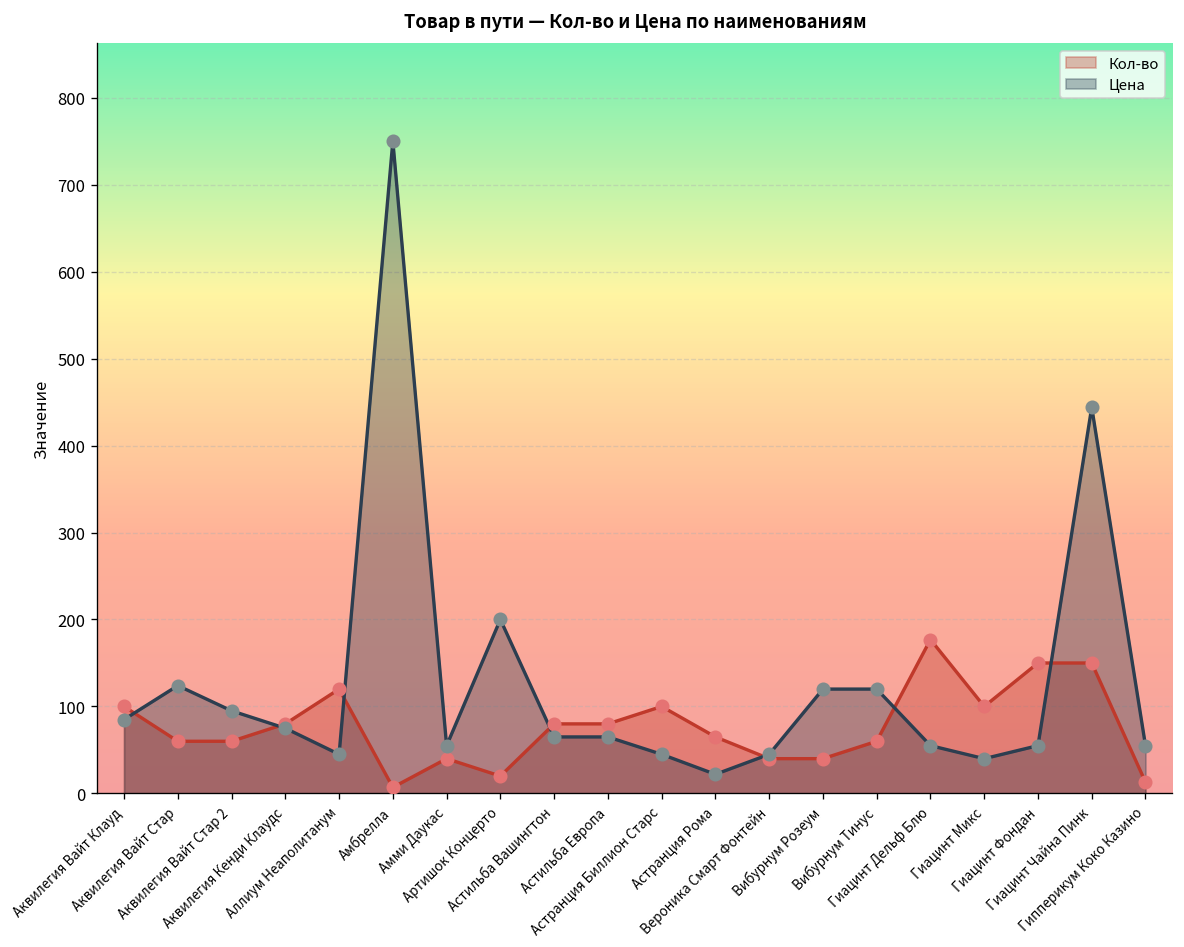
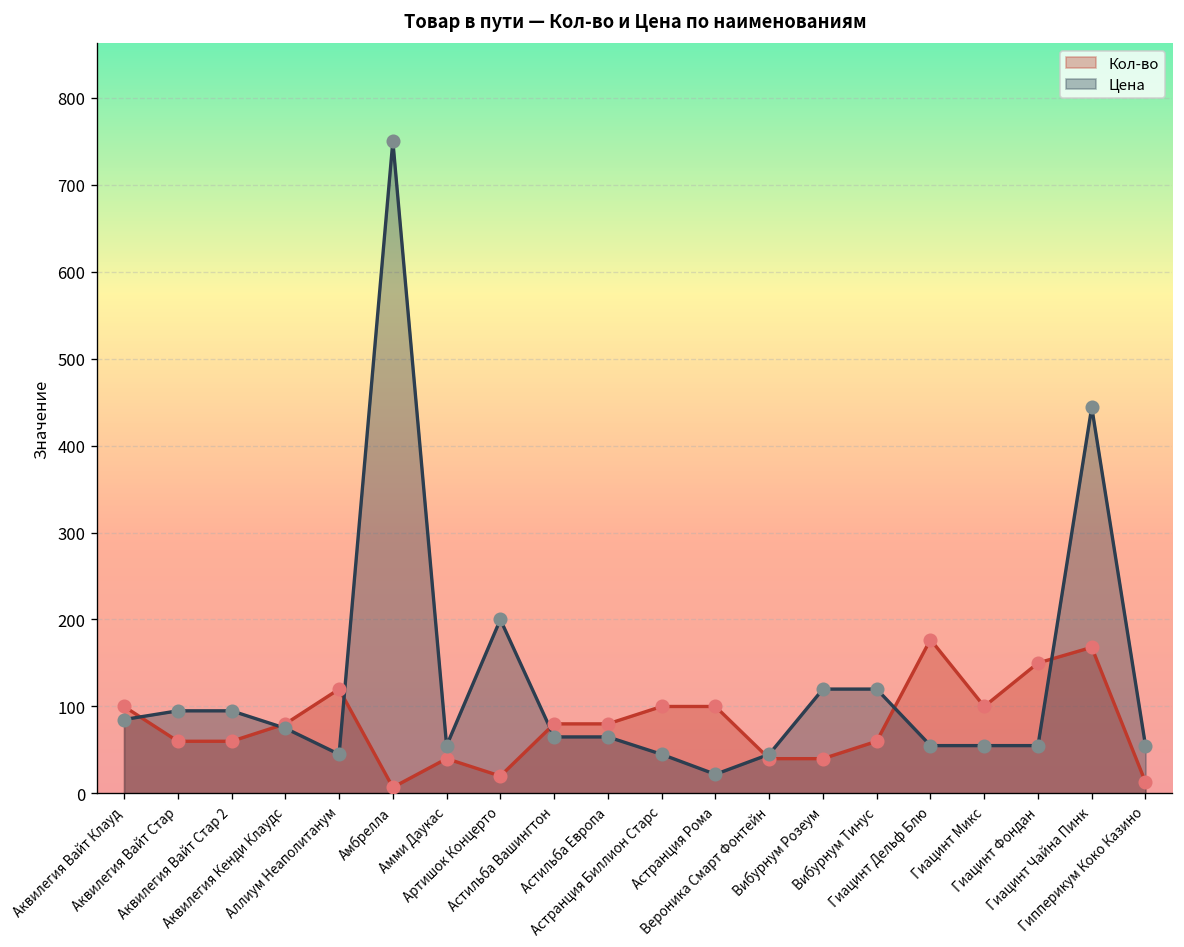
  {
    "Кол-во": {
      "Аквилегия Вайт Клауд": 100,
      "Аквилегия Вайт Стар": 60,
      "Аквилегия Вайт Стар 2": 60,
      "Аквилегия Кенди Клаудс": 80,
      "Аллиум Неаполитанум": 120,
      "Амбрелла": 10,
      "Амми Даукас": 40,
      "Артишок Концерто": 20,
      "Астильба Вашингтон": 80,
      "Астильба Европа": 80,
      "Астранция Биллион Старс": 100,
-     "Астранция Рома": 70,
+     "Астранция Рома": 100,
      "Вероника Смарт Фонтейн": 40,
      "Вибурнум Розеум": 40,
      "Вибурнум Тинус": 60,
      "Гиацинт Дельф Блю": 180,
      "Гиацинт Микс": 100,
      "Гиацинт Фондан": 150,
-     "Гиацинт Чайна Пинк": 150,
+     "Гиацинт Чайна Пинк": 170,
      "Гипперикум Коко Казино": 10
    },
    "Цена": {
      "Аквилегия Вайт Клауд": 90,
-     "Аквилегия Вайт Стар": 120,
+     "Аквилегия Вайт Стар": 100,
      "Аквилегия Вайт Стар 2": 100,
      "Аквилегия Кенди Клаудс": 80,
      "Аллиум Неаполитанум": 50,
      "Амбрелла": 750,
      "Амми Даукас": 60,
      "Артишок Концерто": 200,
      "Астильба Вашингтон": 70,
      "Астильба Европа": 70,
      "Астранция Биллион Старс": 50,
      "Астранция Рома": 20,
      "Вероника Смарт Фонтейн": 50,
      "Вибурнум Розеум": 120,
      "Вибурнум Тинус": 120,
      "Гиацинт Дельф Блю": 60,
-     "Гиацинт Микс": 40,
+     "Гиацинт Микс": 60,
      "Гиацинт Фондан": 60,
      "Гиацинт Чайна Пинк": 440,
      "Гипперикум Коко Казино": 60
    }
  }
